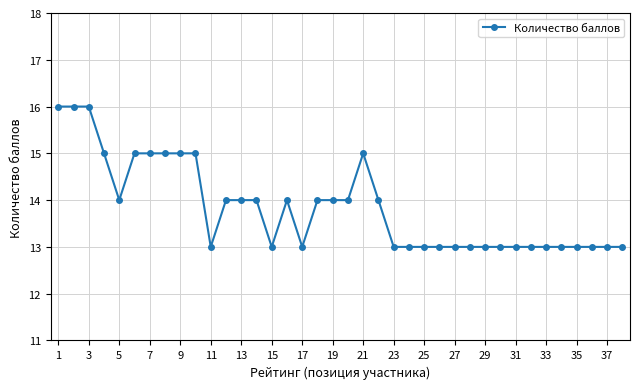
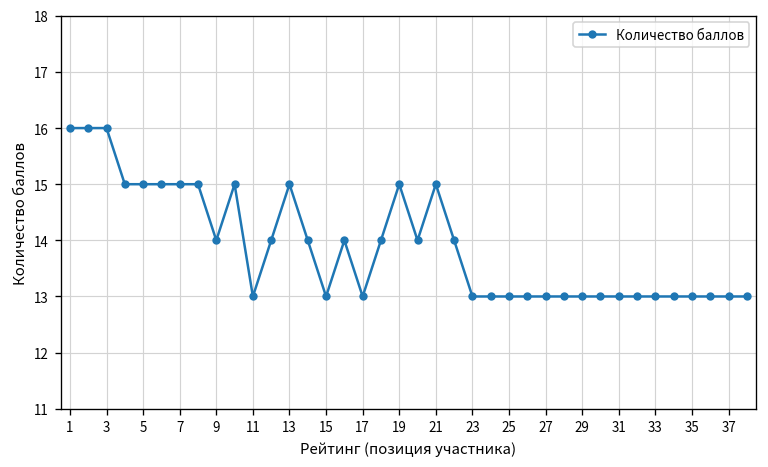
  {
    "1": 16,
    "3": 16,
-   "5": 14,
+   "5": 15,
    "7": 15,
-   "9": 15,
+   "9": 14,
    "11": 13,
-   "13": 14,
+   "13": 15,
    "15": 13,
    "17": 13,
-   "19": 14,
+   "19": 15,
    "21": 15,
    "23": 13,
    "25": 13,
    "27": 13,
    "29": 13,
    "31": 13,
    "33": 13,
    "35": 13,
    "37": 13
  }
